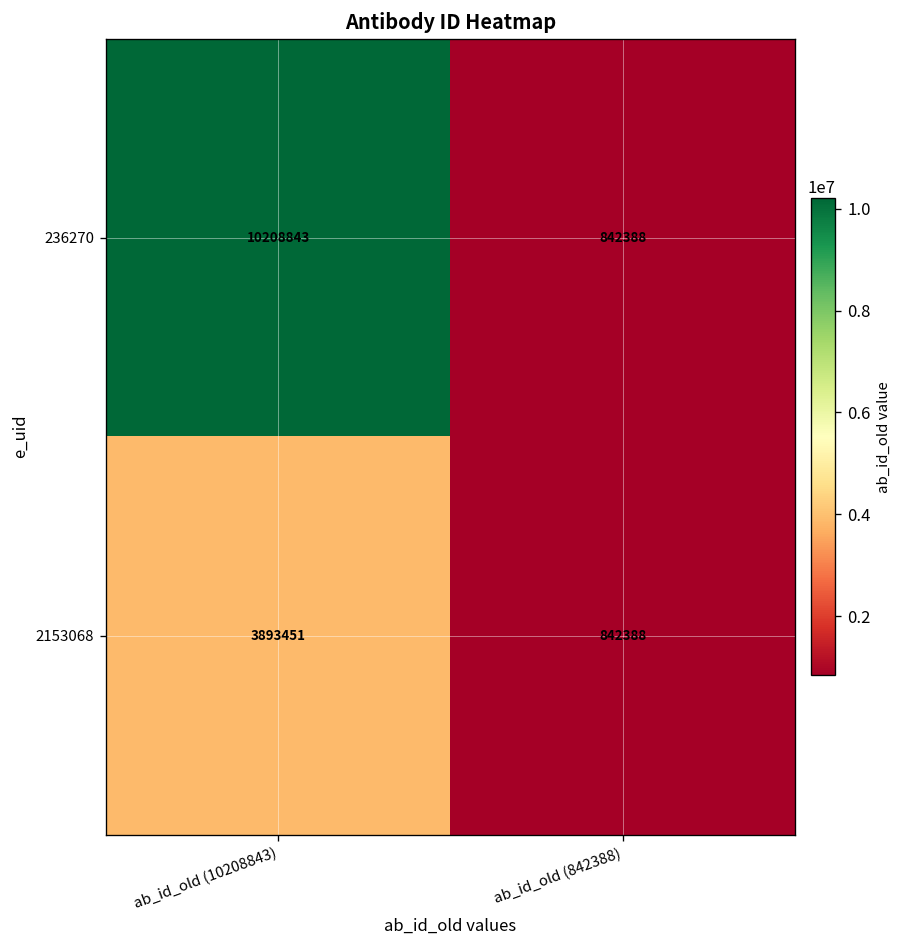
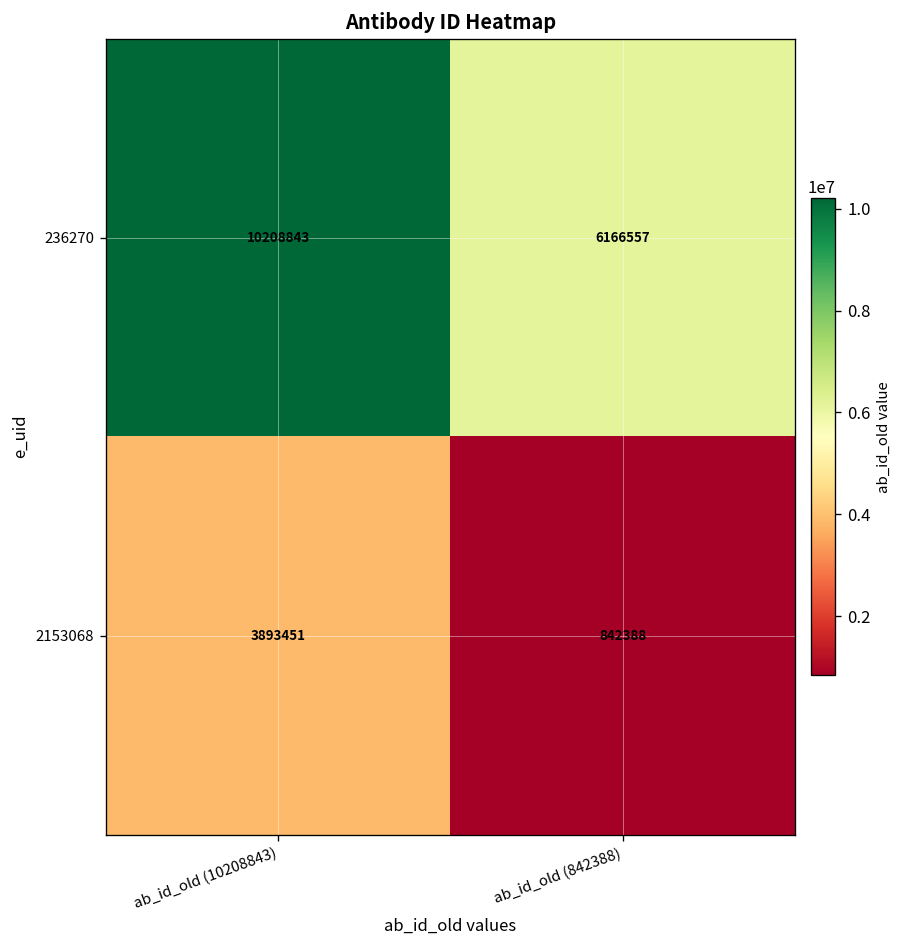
  {
    "236270": {
      "ab_id_old (10208843)": 10208843,
-     "ab_id_old (842388)": 842388
+     "ab_id_old (842388)": 6166557
    },
    "2153068": {
      "ab_id_old (10208843)": 3893451,
      "ab_id_old (842388)": 842388
    }
  }
